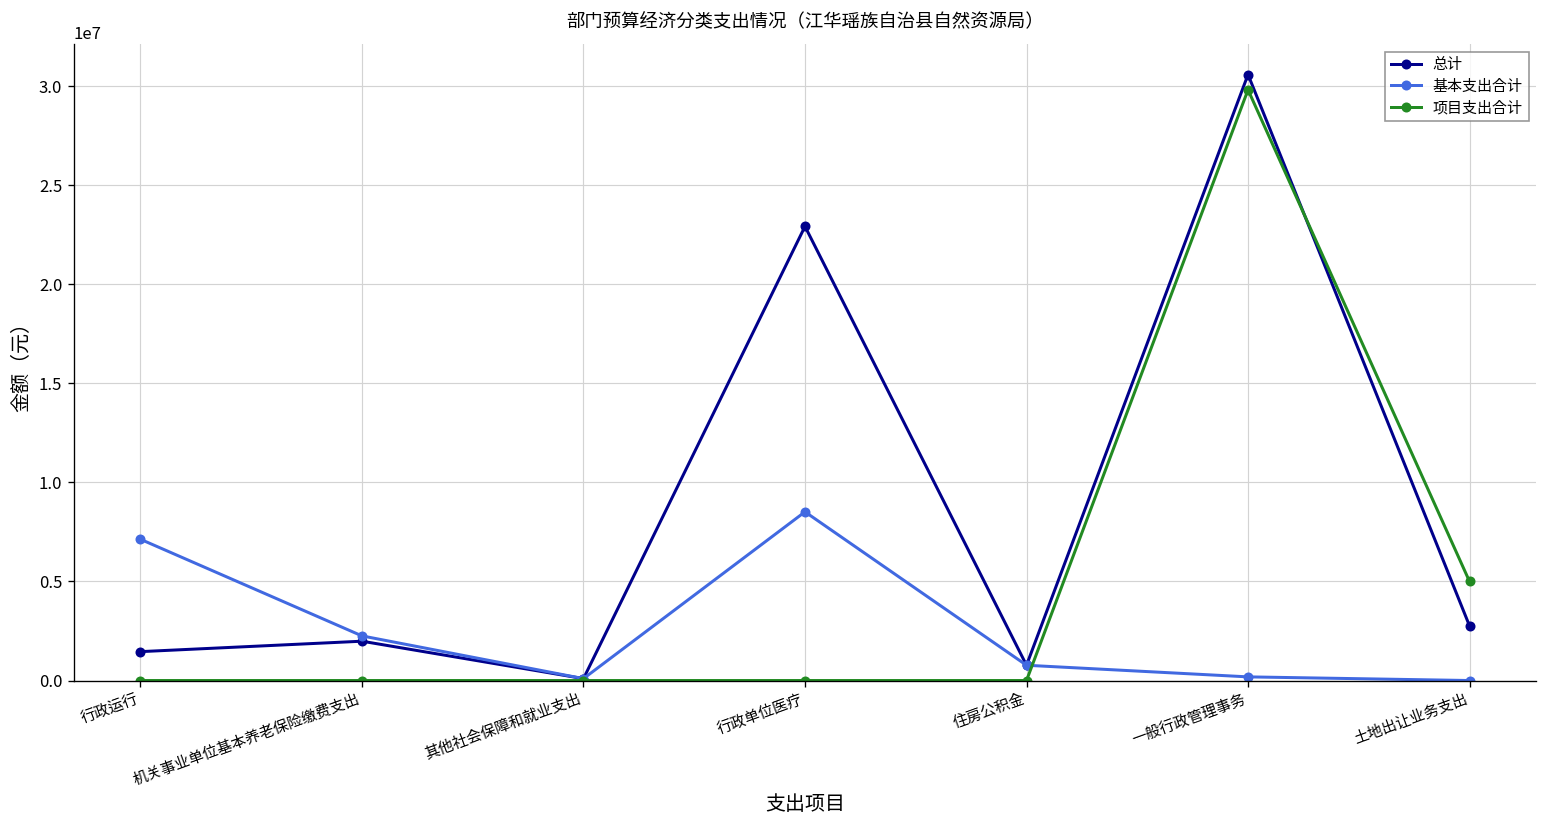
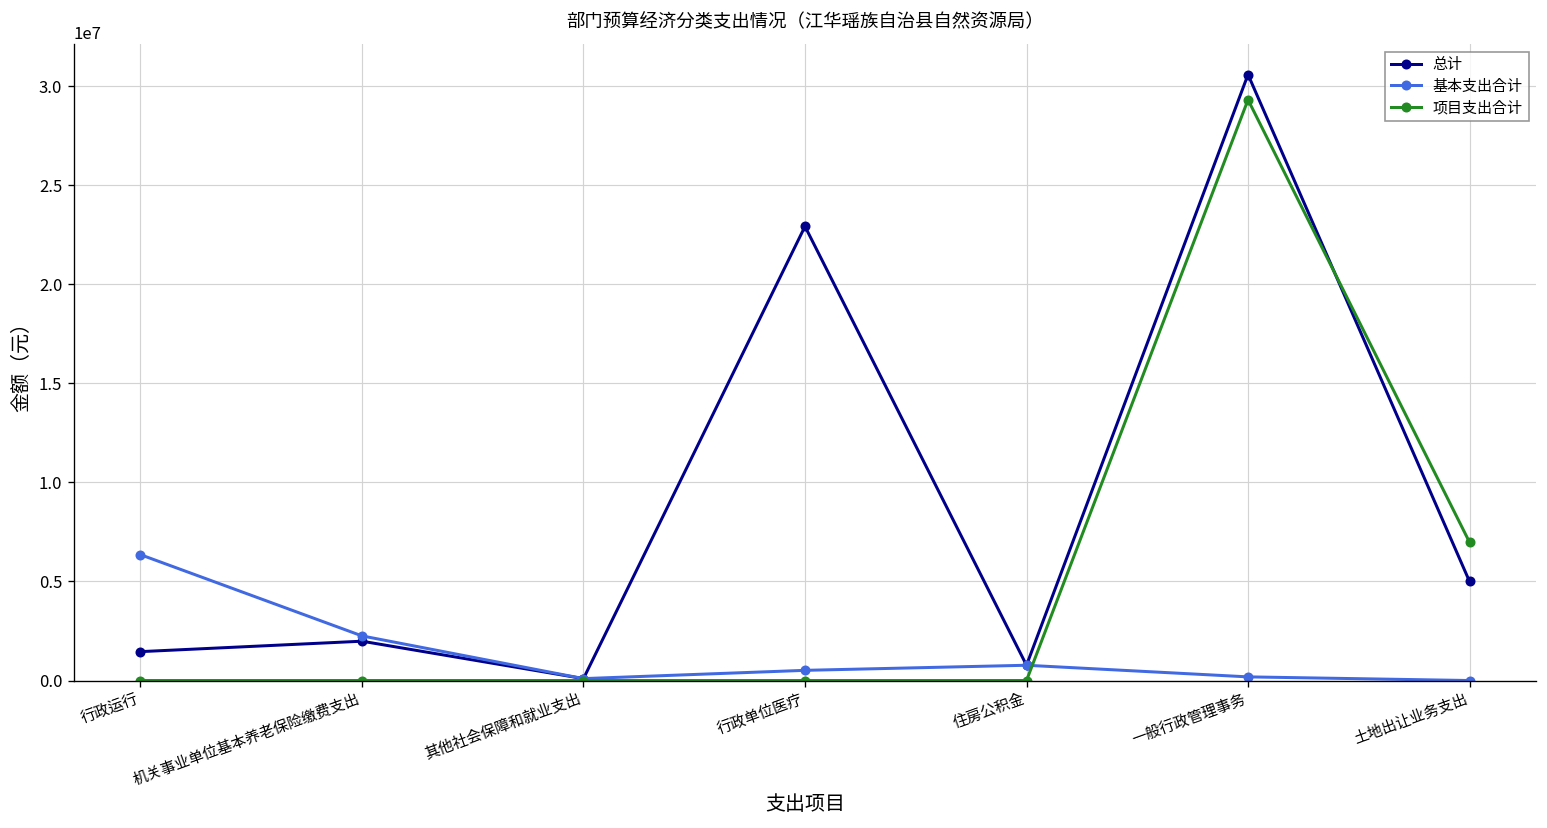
  {
    "总计": {
      "行政运行": 1500000,
      "机关事业单位基本养老保险缴费支出": 2000000,
      "行政单位医疗": 22900000,
      "一般行政管理事务": 30600000,
-     "土地出让业务支出": 2800000
+     "土地出让业务支出": 5000000
    },
    "基本支出合计": {
-     "行政运行": 7100000,
+     "行政运行": 6400000,
      "机关事业单位基本养老保险缴费支出": 2300000,
-     "行政单位医疗": 8500000,
+     "行政单位医疗": 500000,
      "一般行政管理事务": 200000,
      "土地出让业务支出": 0
    },
    "项目支出合计": {
      "行政运行": 0,
      "机关事业单位基本养老保险缴费支出": 0,
      "行政单位医疗": 0,
      "住房公积金": 0,
-     "一般行政管理事务": 29800000,
-     "土地出让业务支出": 5000000
+     "一般行政管理事务": 29300000,
+     "土地出让业务支出": 7000000
    }
  }
